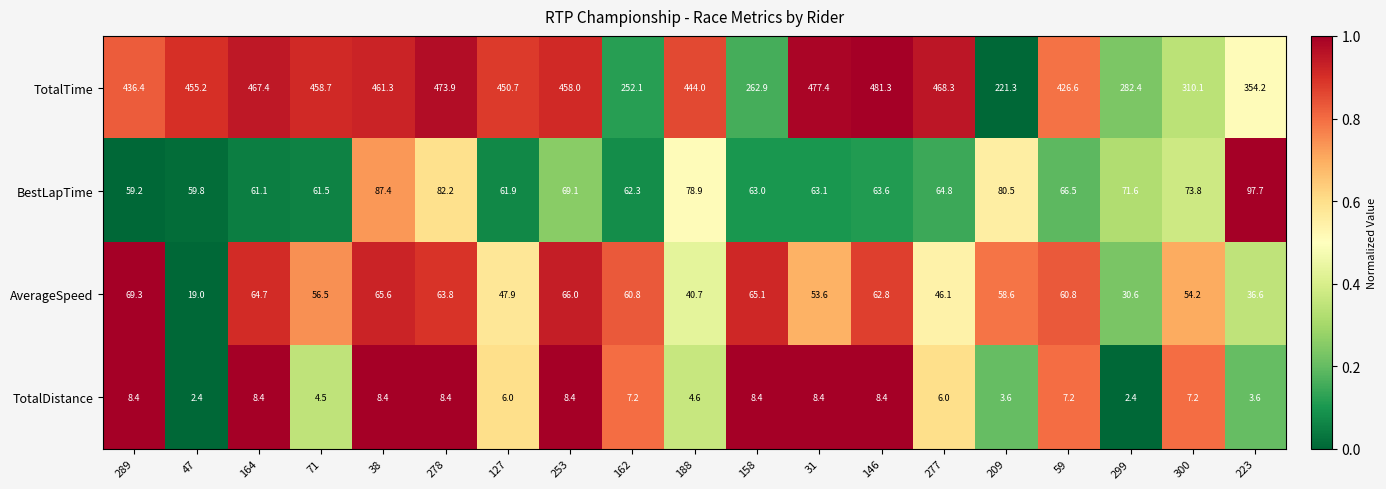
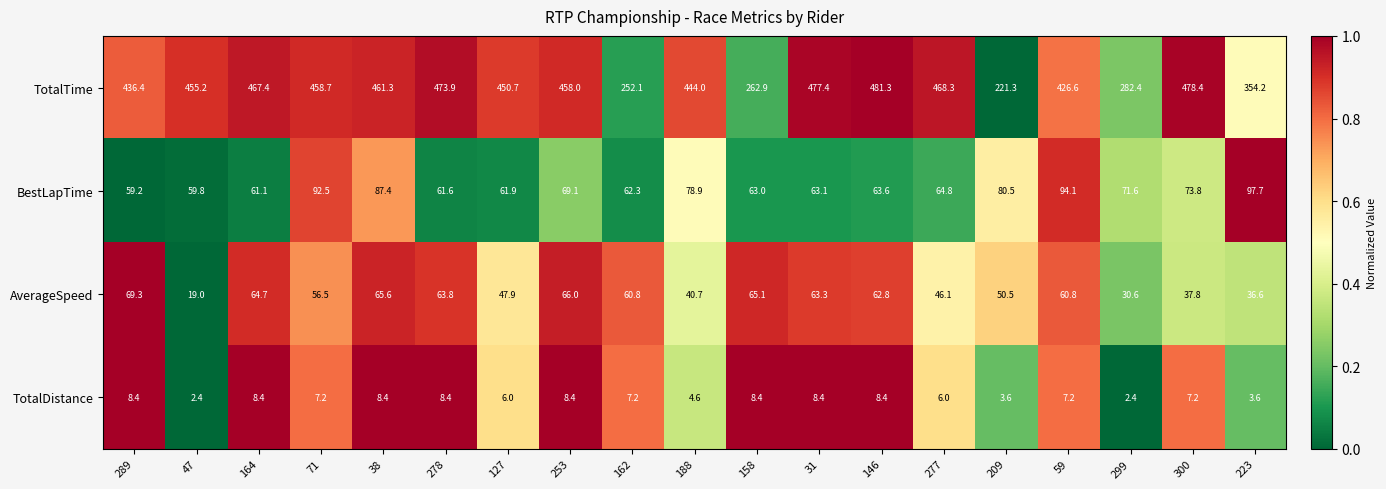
  {
    "TotalTime": {
      "289": 436.4,
      "47": 455.2,
      "164": 467.4,
      "71": 458.7,
      "38": 461.3,
      "278": 473.9,
      "127": 450.7,
      "253": 458.0,
      "162": 252.1,
      "188": 444.0,
      "158": 262.9,
      "31": 477.4,
      "146": 481.3,
      "277": 468.3,
      "209": 221.3,
      "59": 426.6,
      "299": 282.4,
-     "300": 310.1,
+     "300": 478.4,
      "223": 354.2
    },
    "BestLapTime": {
      "289": 59.2,
      "47": 59.8,
      "164": 61.1,
-     "71": 61.5,
+     "71": 92.5,
      "38": 87.4,
-     "278": 82.2,
+     "278": 61.6,
      "127": 61.9,
      "253": 69.1,
      "162": 62.3,
      "188": 78.9,
      "158": 63.0,
      "31": 63.1,
      "146": 63.6,
      "277": 64.8,
      "209": 80.5,
-     "59": 66.5,
+     "59": 94.1,
      "299": 71.6,
      "300": 73.8,
      "223": 97.7
    },
    "AverageSpeed": {
      "289": 69.3,
      "47": 19.0,
      "164": 64.7,
      "71": 56.5,
      "38": 65.6,
      "278": 63.8,
      "127": 47.9,
      "253": 66.0,
      "162": 60.8,
      "188": 40.7,
      "158": 65.1,
-     "31": 53.6,
+     "31": 63.3,
      "146": 62.8,
      "277": 46.1,
-     "209": 58.6,
+     "209": 50.5,
      "59": 60.8,
      "299": 30.6,
-     "300": 54.2,
+     "300": 37.8,
      "223": 36.6
    },
    "TotalDistance": {
      "289": 8.4,
      "47": 2.4,
      "164": 8.4,
-     "71": 4.5,
+     "71": 7.2,
      "38": 8.4,
      "278": 8.4,
      "127": 6.0,
      "253": 8.4,
      "162": 7.2,
      "188": 4.6,
      "158": 8.4,
      "31": 8.4,
      "146": 8.4,
      "277": 6.0,
      "209": 3.6,
      "59": 7.2,
      "299": 2.4,
      "300": 7.2,
      "223": 3.6
    }
  }
